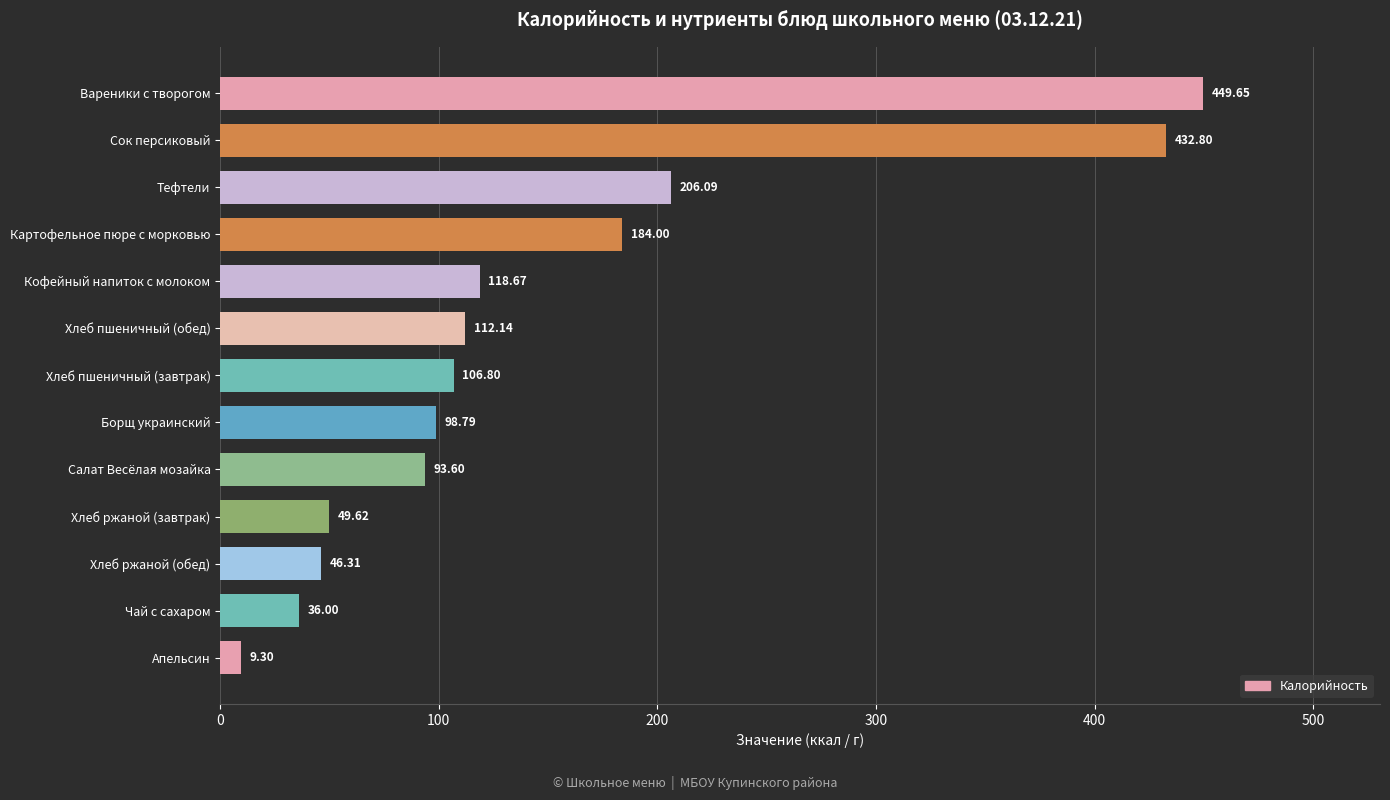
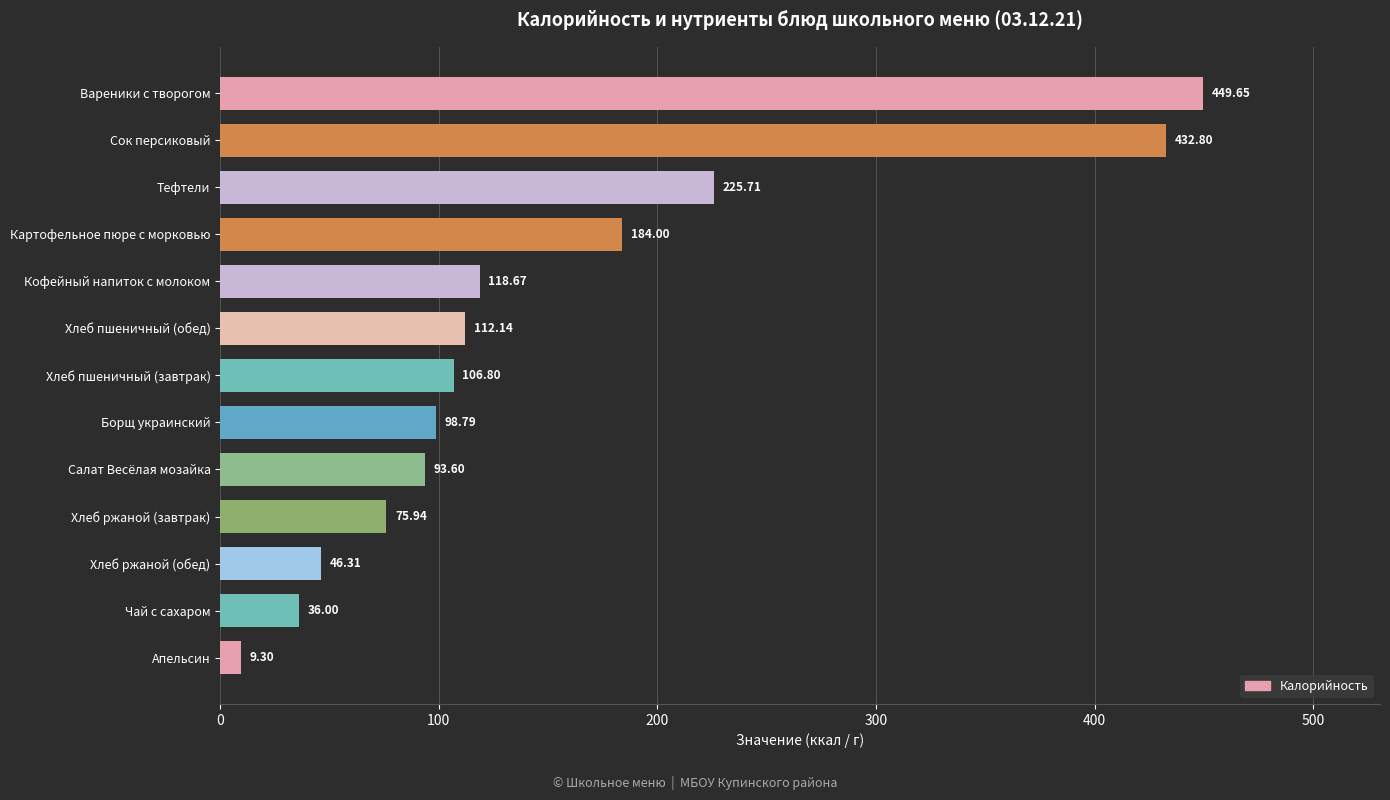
  {
    "Вареники с творогом": 449.65,
    "Сок персиковый": 432.80,
-   "Тефтели": 206.09,
+   "Тефтели": 225.71,
    "Картофельное пюре с морковью": 184.00,
    "Кофейный напиток с молоком": 118.67,
    "Хлеб пшеничный (обед)": 112.14,
    "Хлеб пшеничный (завтрак)": 106.80,
    "Борщ украинский": 98.79,
    "Салат Весёлая мозайка": 93.60,
-   "Хлеб ржаной (завтрак)": 49.62,
+   "Хлеб ржаной (завтрак)": 75.94,
    "Хлеб ржаной (обед)": 46.31,
    "Чай с сахаром": 36.00,
    "Апельсин": 9.30
  }
